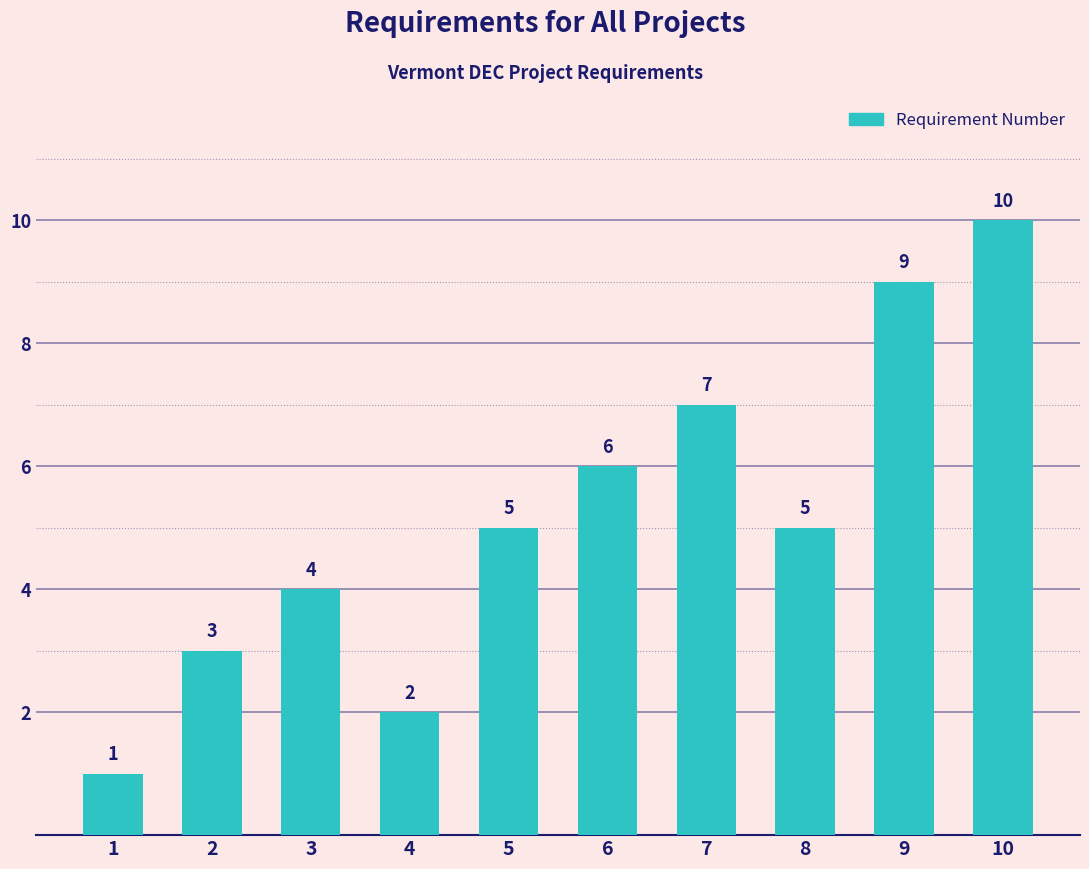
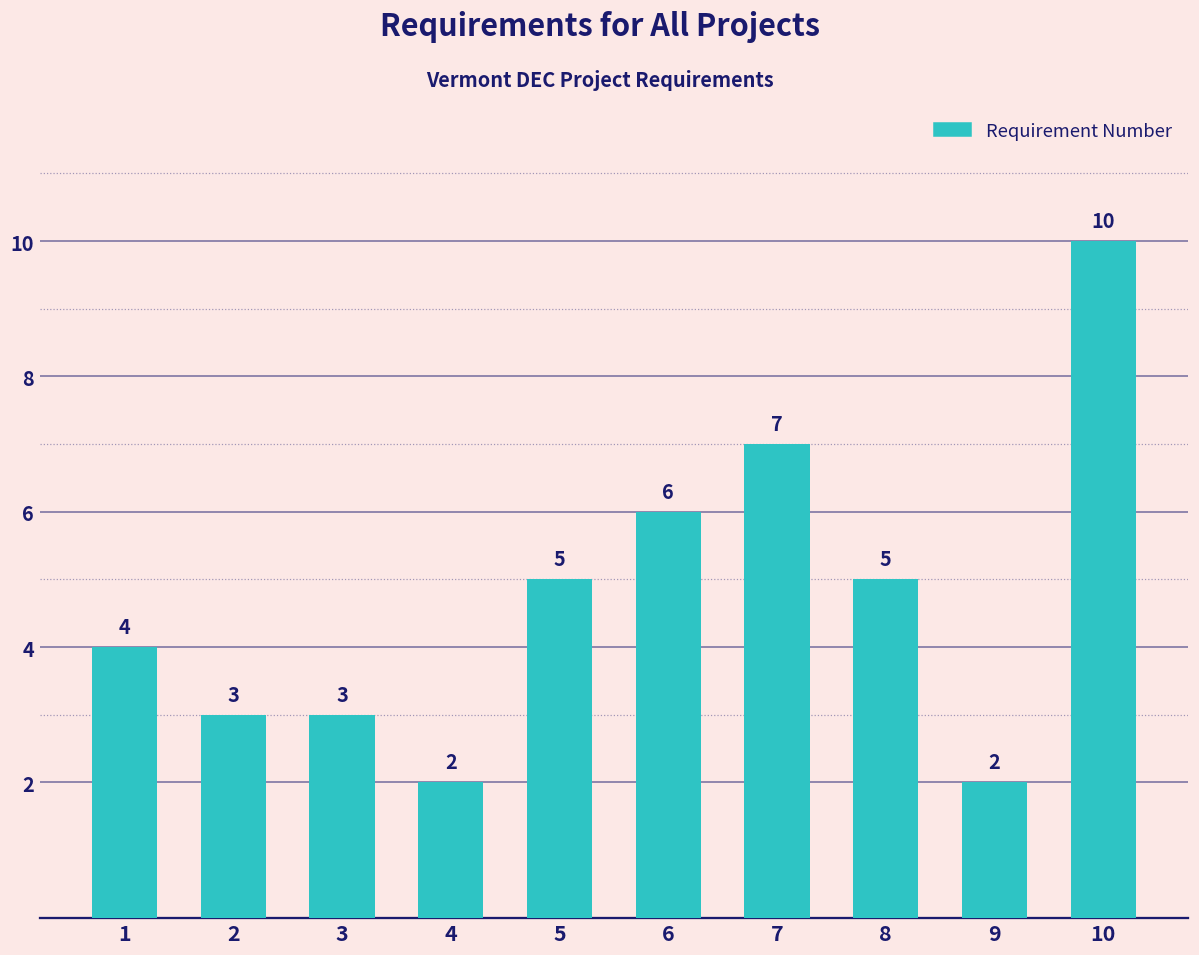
  {
-   "1": 1,
+   "1": 4,
    "2": 3,
-   "3": 4,
+   "3": 3,
    "4": 2,
    "5": 5,
    "6": 6,
    "7": 7,
    "8": 5,
-   "9": 9,
+   "9": 2,
    "10": 10
  }
